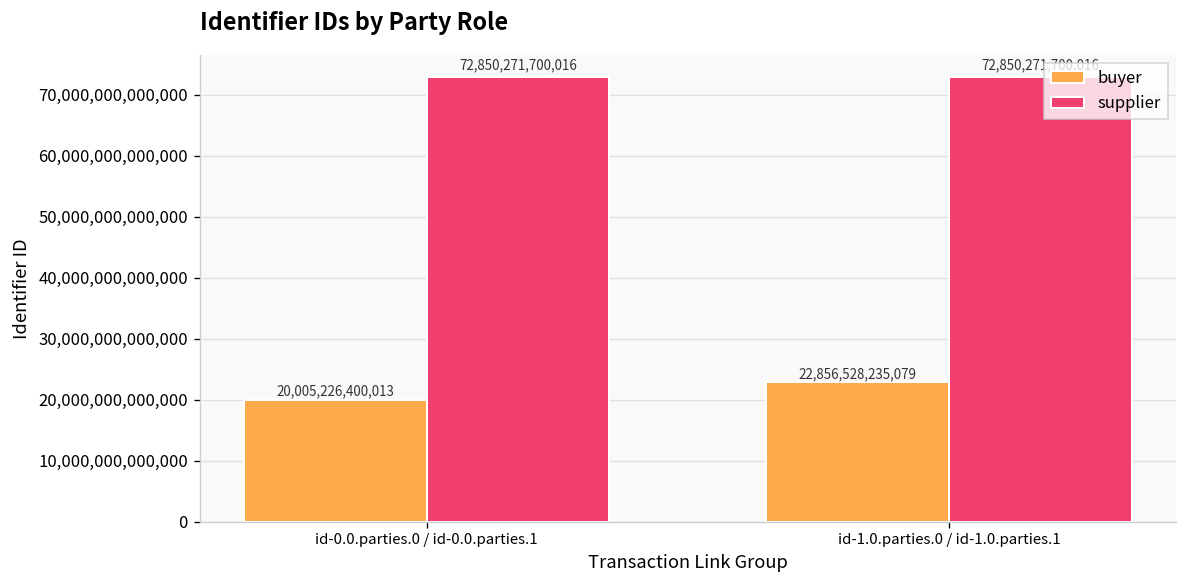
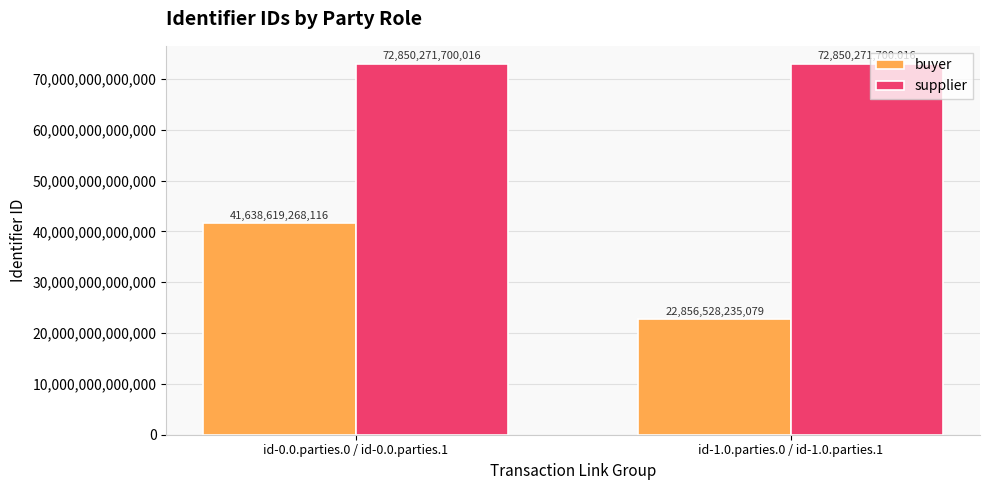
  {
    "buyer": {
-     "id-0.0.parties.0 / id-0.0.parties.1": "20,005,226,400,013",
+     "id-0.0.parties.0 / id-0.0.parties.1": "41,638,619,268,116",
      "id-1.0.parties.0 / id-1.0.parties.1": "22,856,528,235,079"
    },
    "supplier": {
      "id-0.0.parties.0 / id-0.0.parties.1": "72,850,271,700,016"
    }
  }
